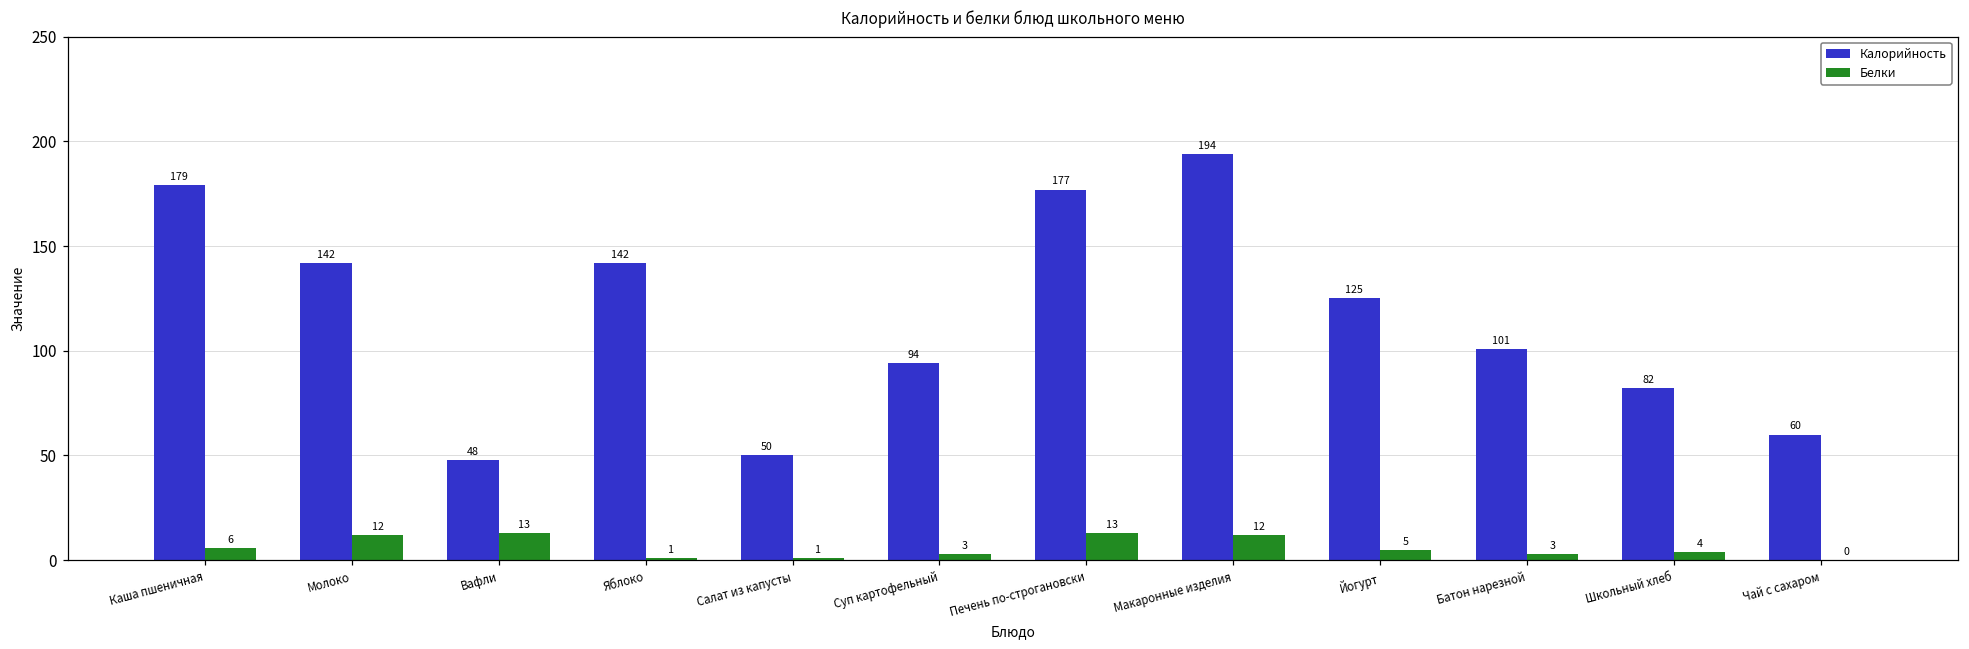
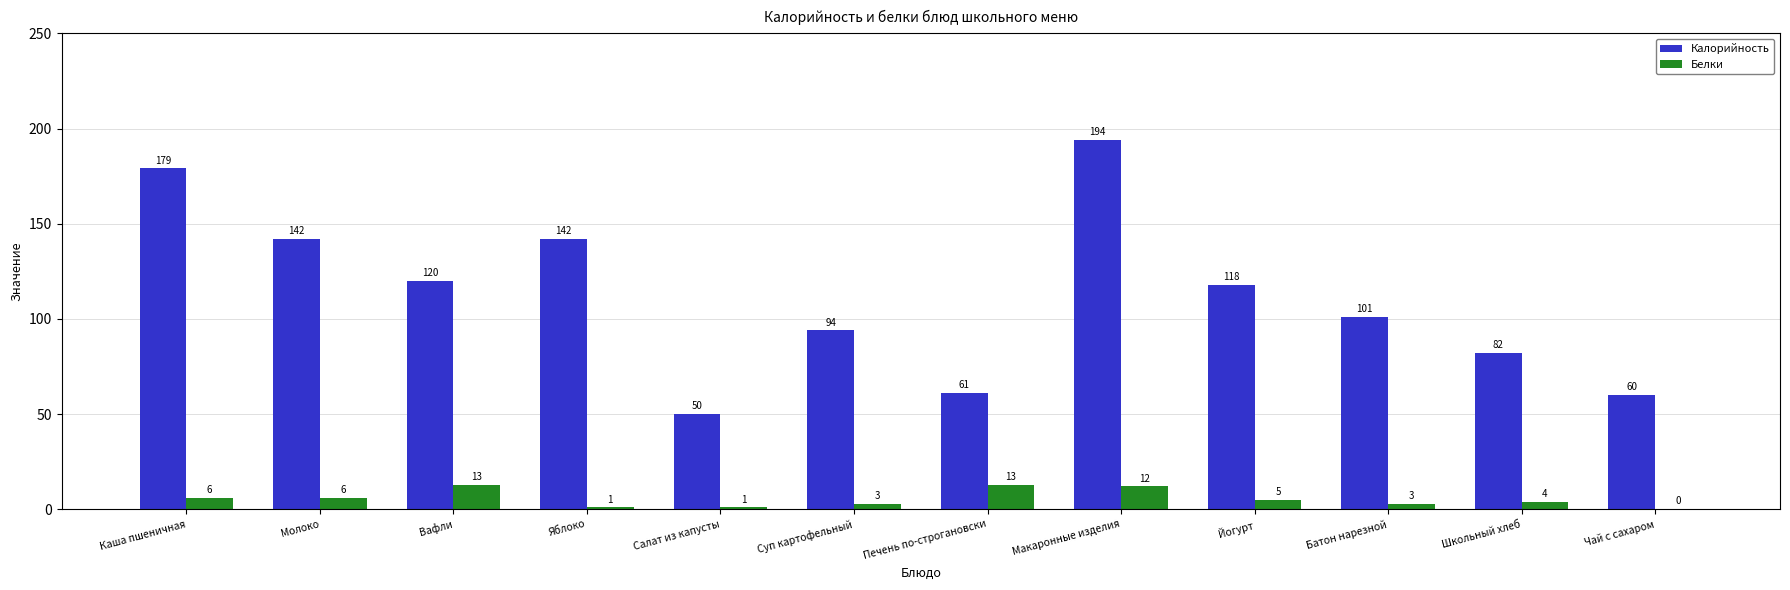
  {
    "Калорийность": {
      "Каша пшеничная": 179,
      "Молоко": 142,
-     "Вафли": 48,
+     "Вафли": 120,
      "Яблоко": 142,
      "Салат из капусты": 50,
      "Суп картофельный": 94,
-     "Печень по-строгановски": 177,
+     "Печень по-строгановски": 61,
      "Макаронные изделия": 194,
-     "Йогурт": 125,
+     "Йогурт": 118,
      "Батон нарезной": 101,
      "Школьный хлеб": 82,
      "Чай с сахаром": 60
    },
    "Белки": {
      "Каша пшеничная": 6,
-     "Молоко": 12,
+     "Молоко": 6,
      "Вафли": 13,
      "Яблоко": 1,
      "Салат из капусты": 1,
      "Суп картофельный": 3,
      "Печень по-строгановски": 13,
      "Макаронные изделия": 12,
      "Йогурт": 5,
      "Батон нарезной": 3,
      "Школьный хлеб": 4,
      "Чай с сахаром": 0
    }
  }
